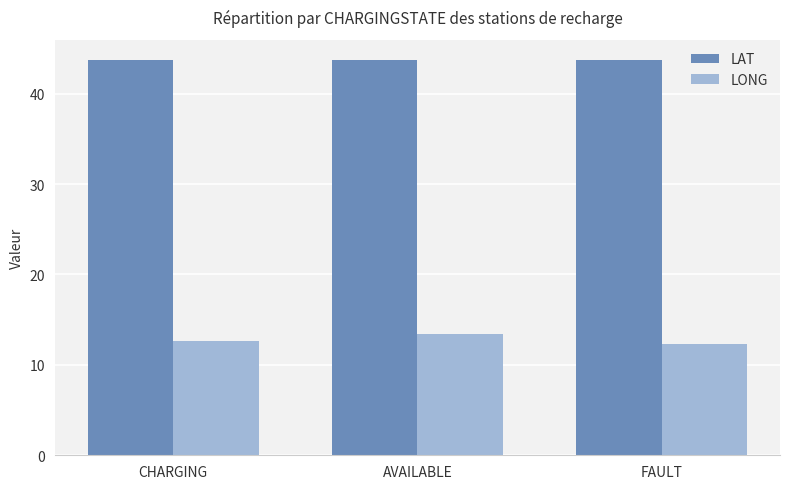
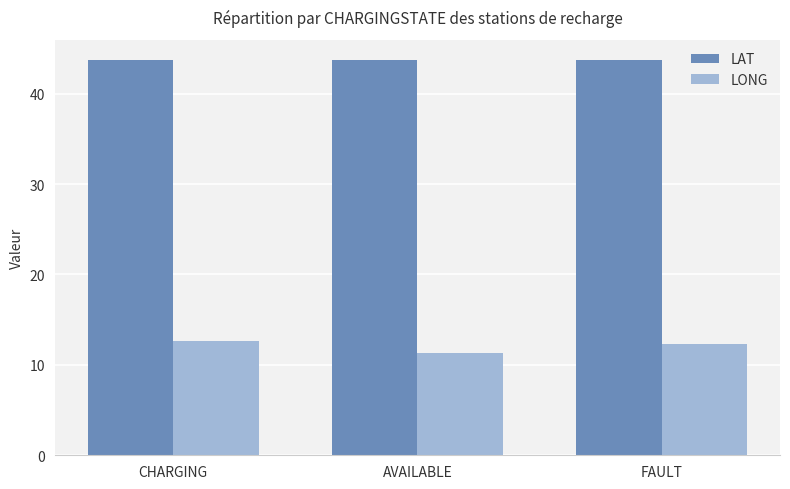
  {
    "LAT": {
      "CHARGING": 44,
      "AVAILABLE": 44,
      "FAULT": 44
    },
    "LONG": {
      "CHARGING": 13,
-     "AVAILABLE": 13,
+     "AVAILABLE": 11,
      "FAULT": 12
    }
  }
